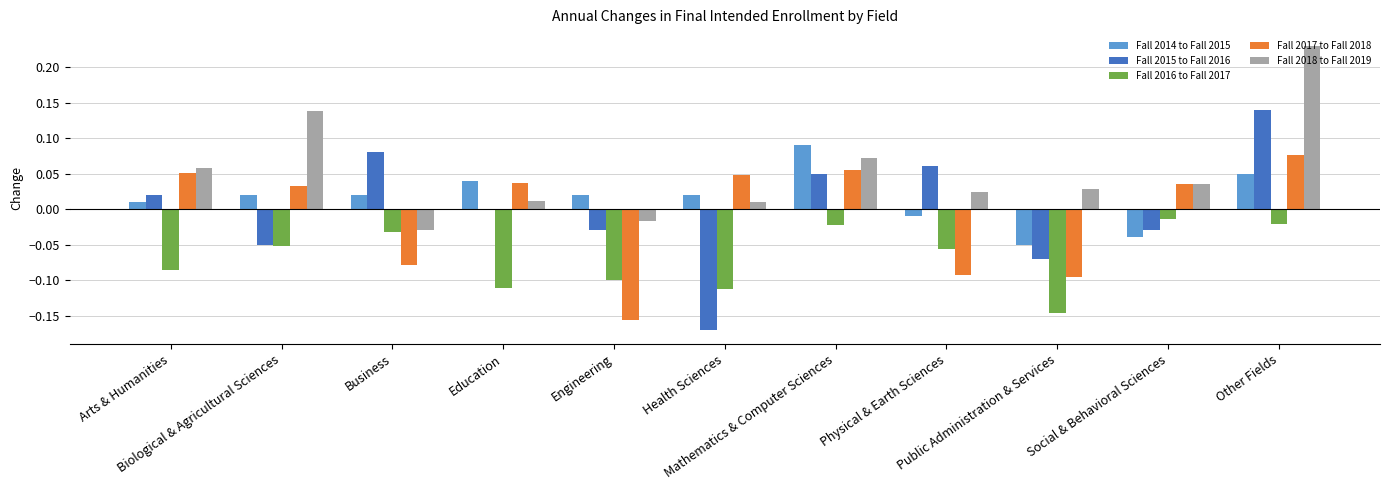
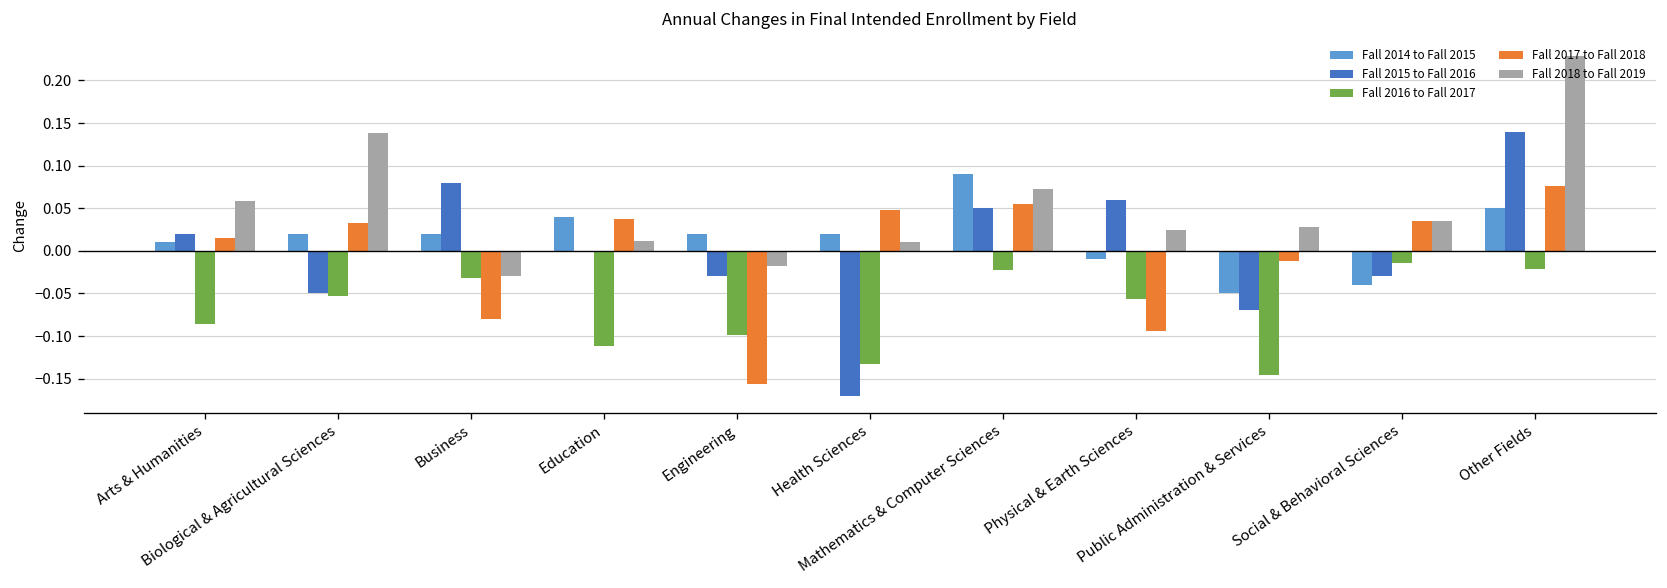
  {
    "Fall 2016 to Fall 2017": {
      "Arts & Humanities": -0.09,
      "Biological & Agricultural Sciences": -0.05,
      "Business": -0.03,
      "Education": -0.11,
      "Engineering": -0.10,
-     "Health Sciences": -0.11,
+     "Health Sciences": -0.13,
      "Mathematics & Computer Sciences": -0.02,
      "Physical & Earth Sciences": -0.06,
      "Public Administration & Services": -0.15,
      "Social & Behavioral Sciences": -0.01,
      "Other Fields": -0.02
    },
    "Fall 2017 to Fall 2018": {
-     "Arts & Humanities": 0.05,
+     "Arts & Humanities": 0.01,
      "Biological & Agricultural Sciences": 0.03,
      "Business": -0.08,
      "Education": 0.04,
      "Engineering": -0.16,
      "Health Sciences": 0.05,
      "Mathematics & Computer Sciences": 0.06,
      "Physical & Earth Sciences": -0.09,
-     "Public Administration & Services": -0.10,
+     "Public Administration & Services": -0.01,
      "Social & Behavioral Sciences": 0.03,
      "Other Fields": 0.08
    },
    "Fall 2018 to Fall 2019": {
      "Arts & Humanities": 0.06,
      "Biological & Agricultural Sciences": 0.14,
      "Business": -0.03,
      "Education": 0.01,
      "Engineering": -0.02,
      "Health Sciences": 0.01,
      "Mathematics & Computer Sciences": 0.07,
      "Physical & Earth Sciences": 0.02,
      "Public Administration & Services": 0.03,
      "Social & Behavioral Sciences": 0.03,
      "Other Fields": 0.23
    }
  }
